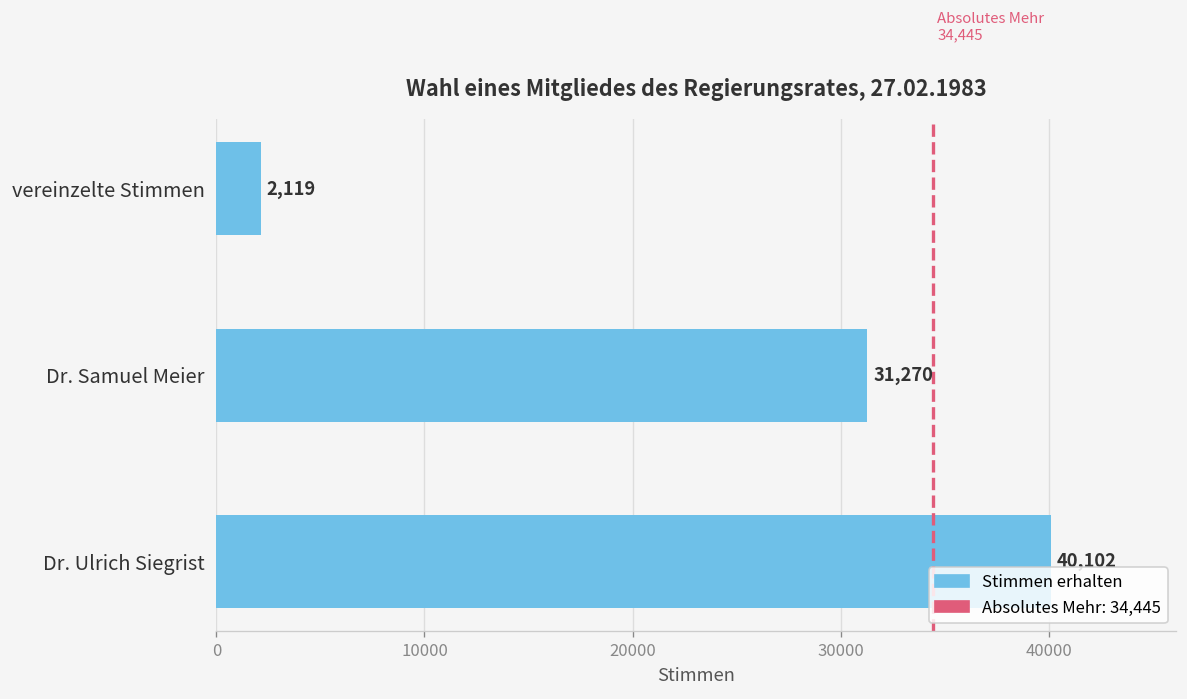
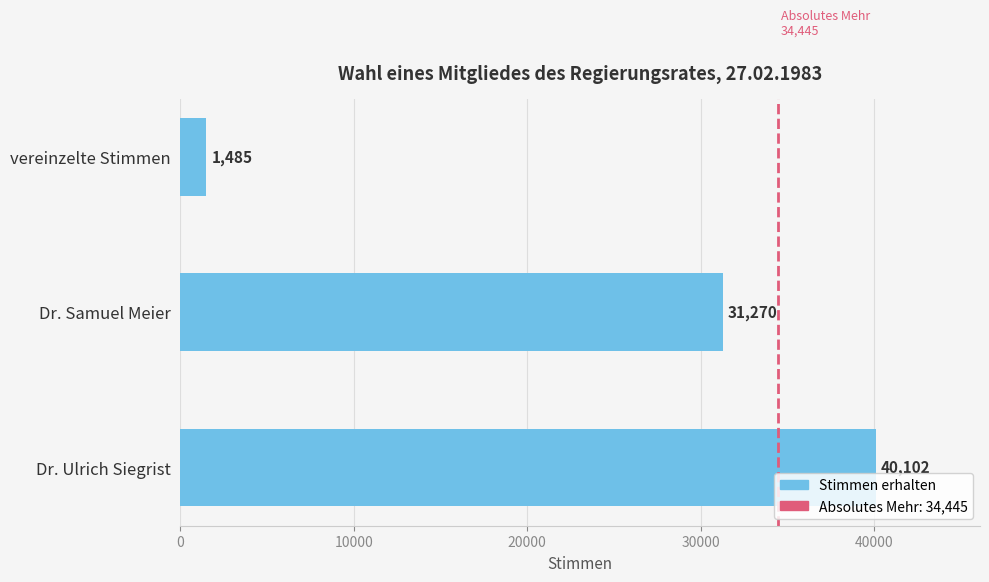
  {
-   "vereinzelte Stimmen": "2,119",
+   "vereinzelte Stimmen": "1,485",
    "Dr. Samuel Meier": "31,270"
  }
